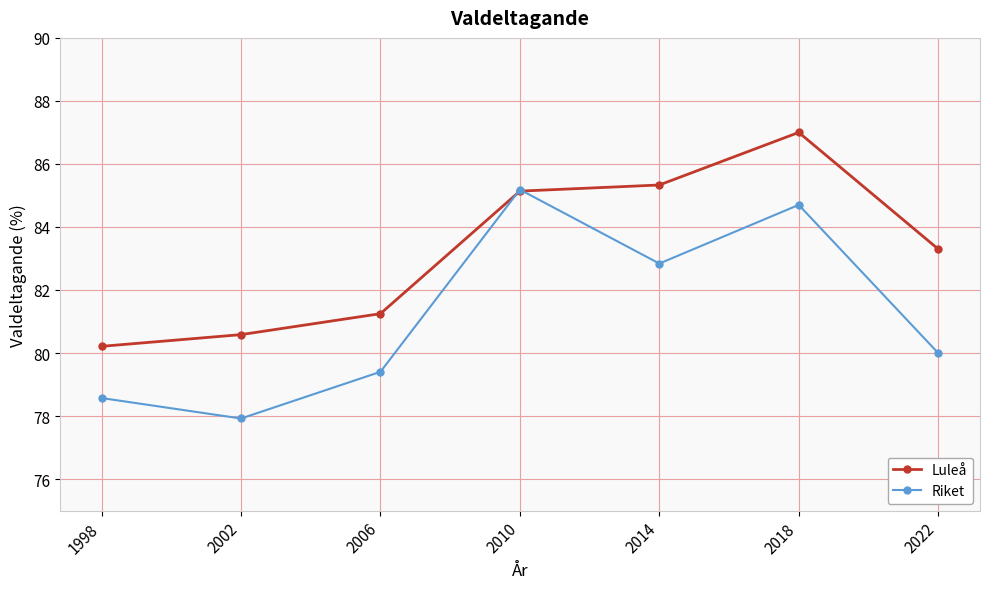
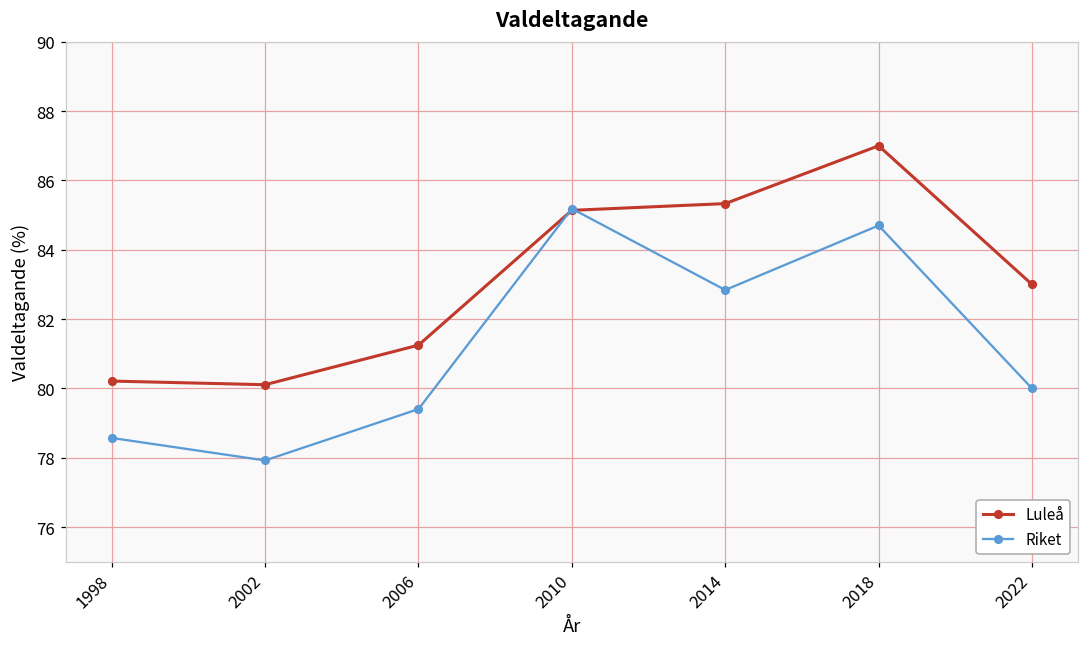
  {
    "Luleå": {
      "1998": 80.2,
-     "2002": 80.6,
+     "2002": 80.1,
      "2006": 81.2,
      "2014": 85.3,
      "2018": 87.0,
-     "2022": 83.3
+     "2022": 83.0
    },
    "Riket": {
      "1998": 78.6,
      "2002": 77.9,
      "2006": 79.4,
      "2014": 82.8,
      "2018": 84.7,
      "2022": 80.0
    }
  }
